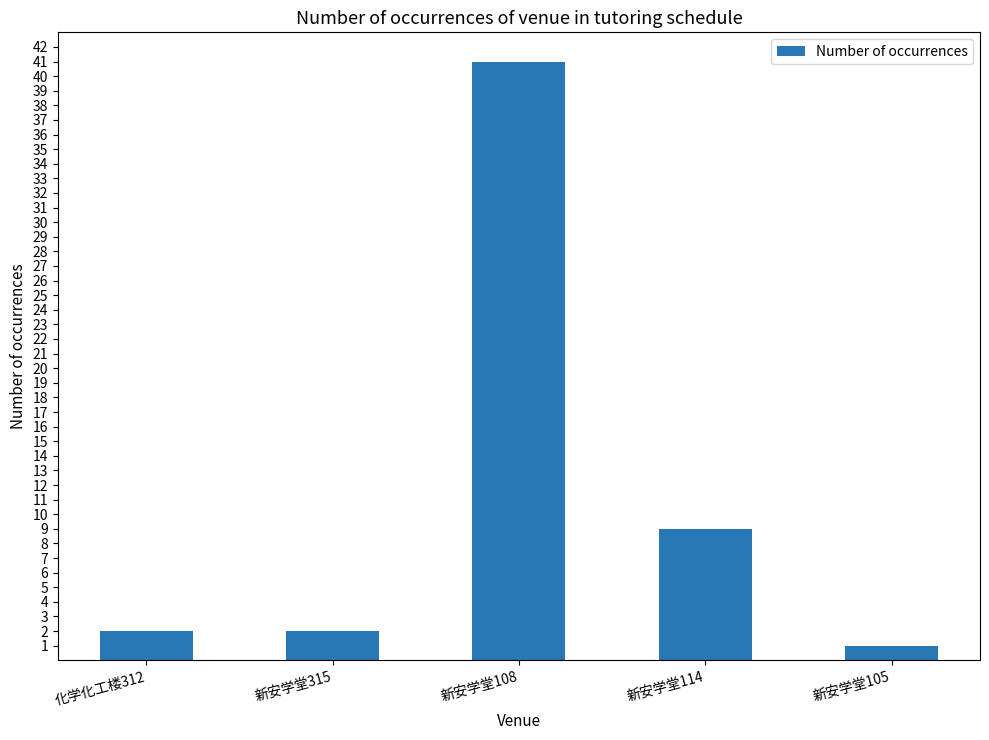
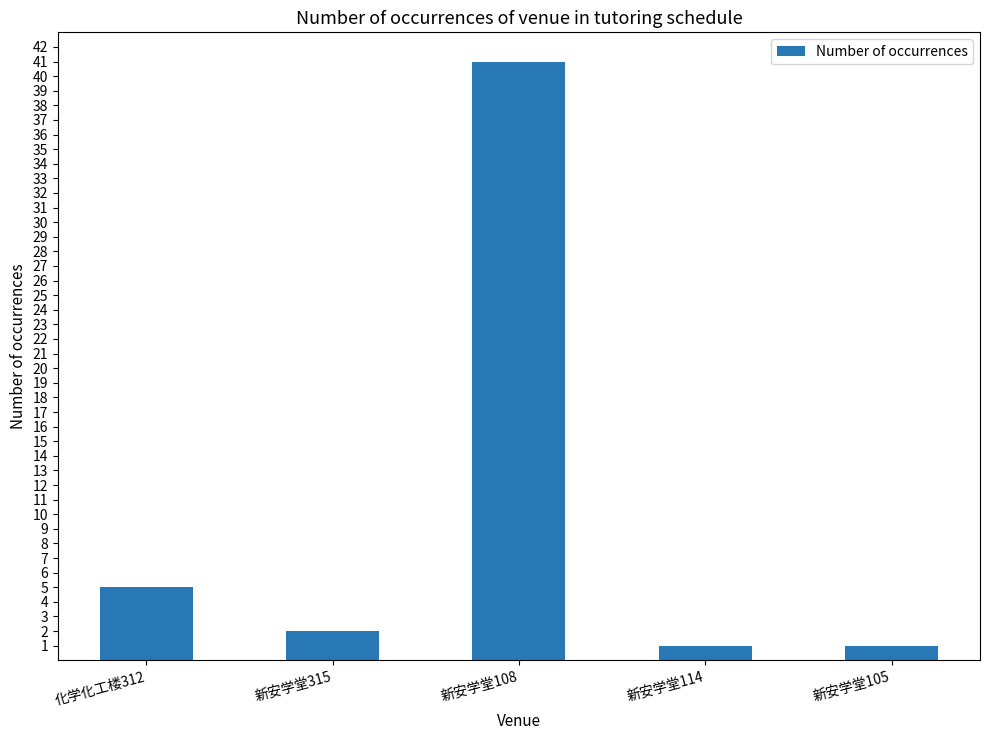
  {
-   "化学化工楼312": 2,
+   "化学化工楼312": 5,
    "新安学堂315": 2,
    "新安学堂108": 41,
-   "新安学堂114": 9,
+   "新安学堂114": 1,
    "新安学堂105": 1
  }
